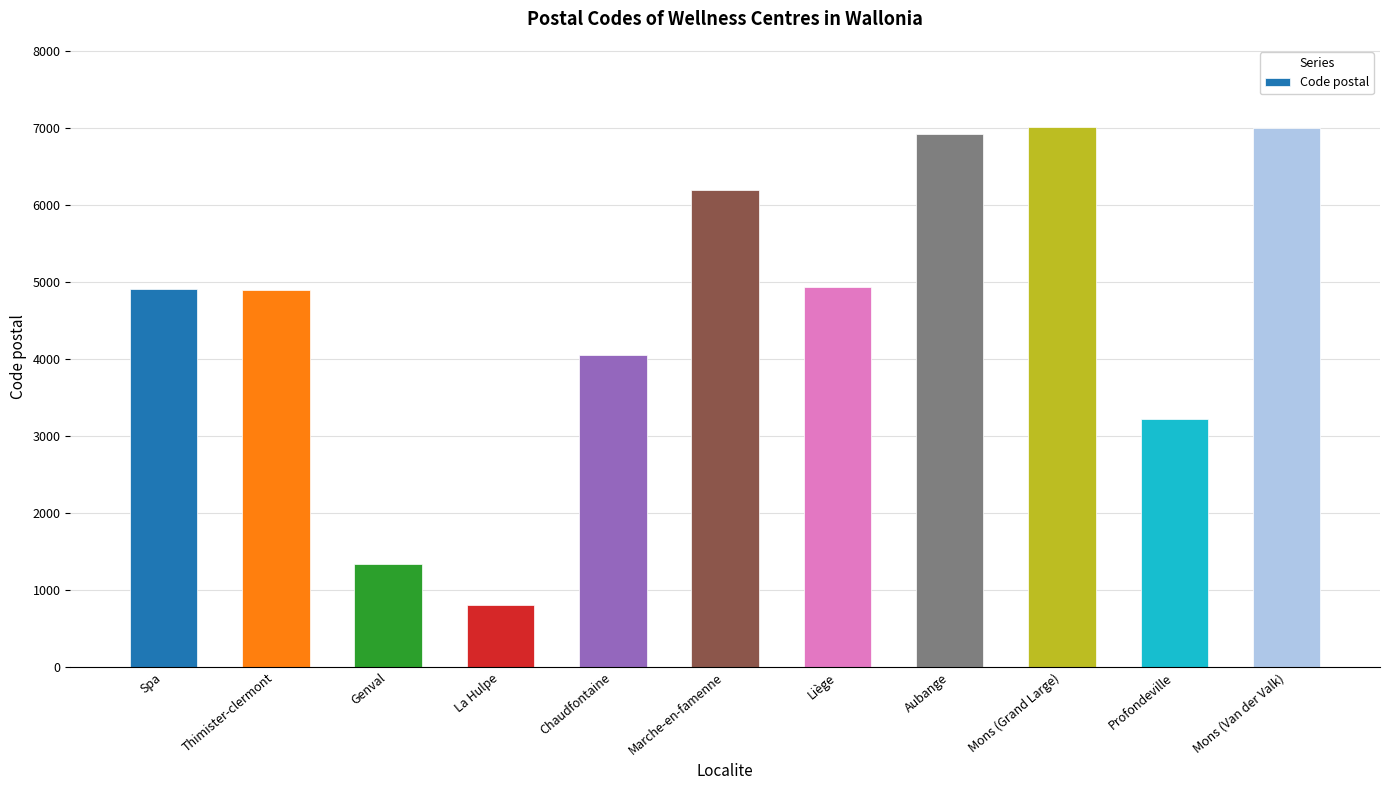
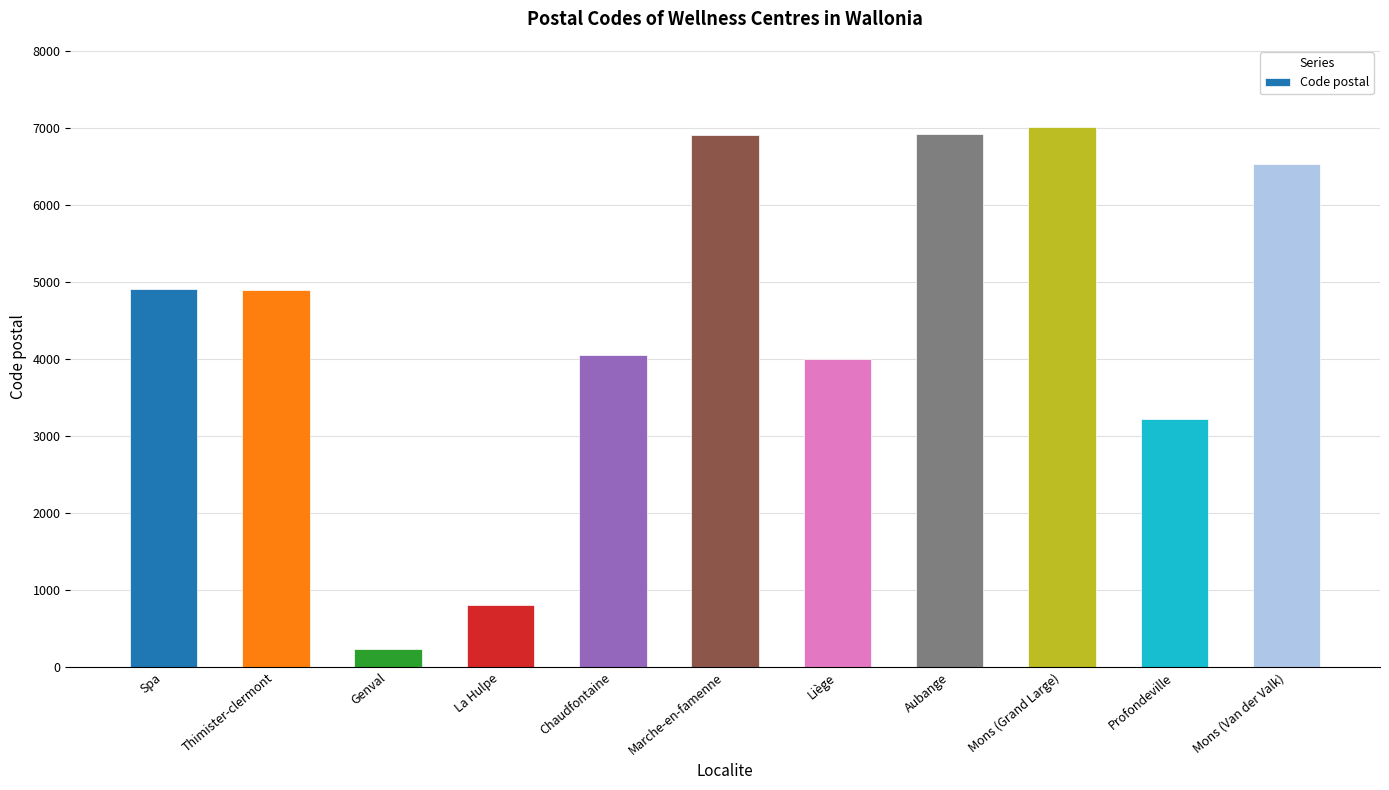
  {
    "Spa": 4900,
    "Thimister-clermont": 4900,
-   "Genval": 1300,
+   "Genval": 200,
    "La Hulpe": 800,
    "Chaudfontaine": 4100,
-   "Marche-en-famenne": 6200,
-   "Liège": 4900,
+   "Marche-en-famenne": 6900,
+   "Liège": 4000,
    "Aubange": 6900,
    "Mons (Grand Large)": 7000,
    "Profondeville": 3200,
-   "Mons (Van der Valk)": 7000
+   "Mons (Van der Valk)": 6500
  }
